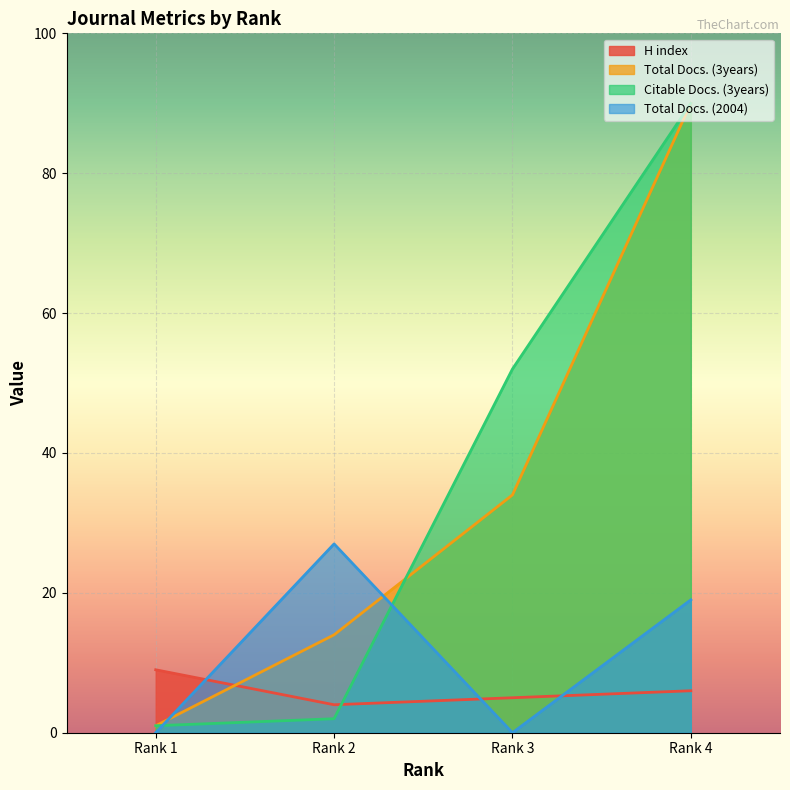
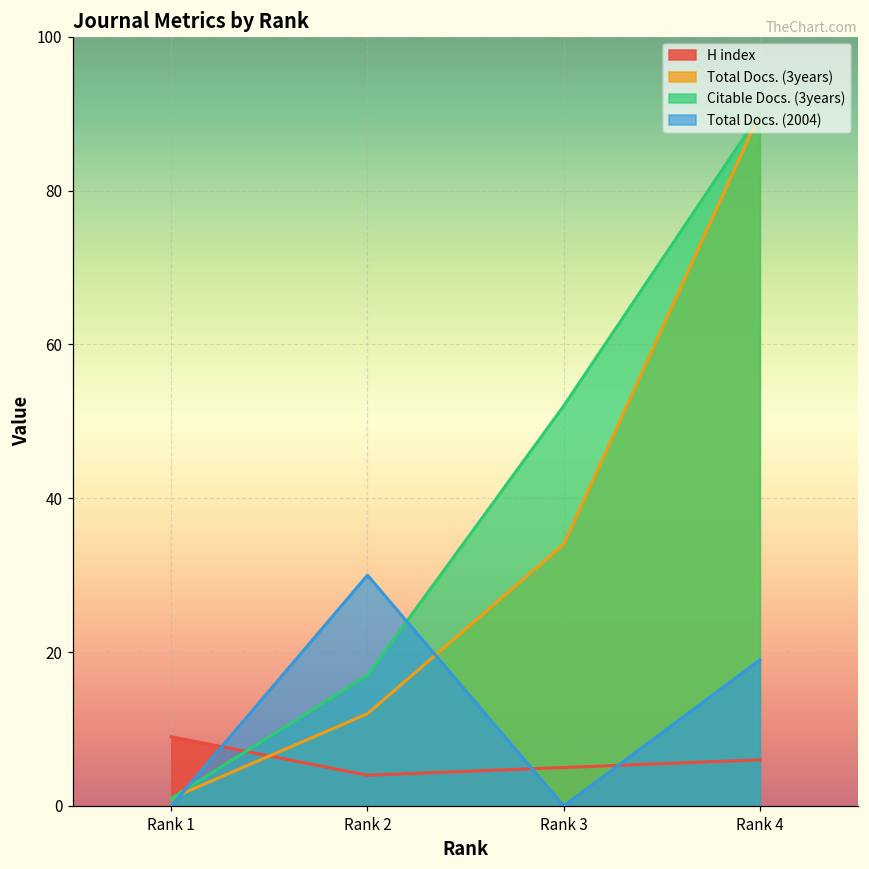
  {
    "H index": {
      "Rank 1": 9,
      "Rank 2": 4,
      "Rank 3": 5,
      "Rank 4": 6
    },
    "Total Docs. (3years)": {
-     "Rank 2": 14,
+     "Rank 2": 12,
      "Rank 3": 34
    },
    "Citable Docs. (3years)": {
-     "Rank 2": 2,
+     "Rank 2": 17,
      "Rank 3": 52
    },
    "Total Docs. (2004)": {
      "Rank 1": 0,
-     "Rank 2": 27,
+     "Rank 2": 30,
      "Rank 3": 0,
      "Rank 4": 19
    }
  }
